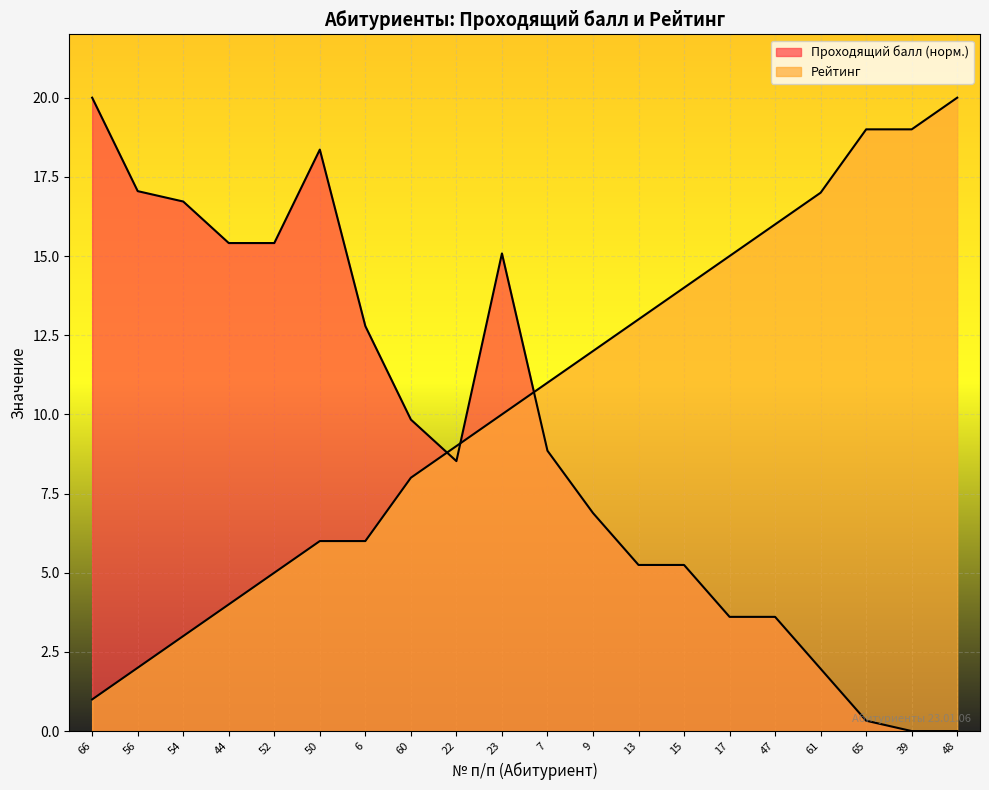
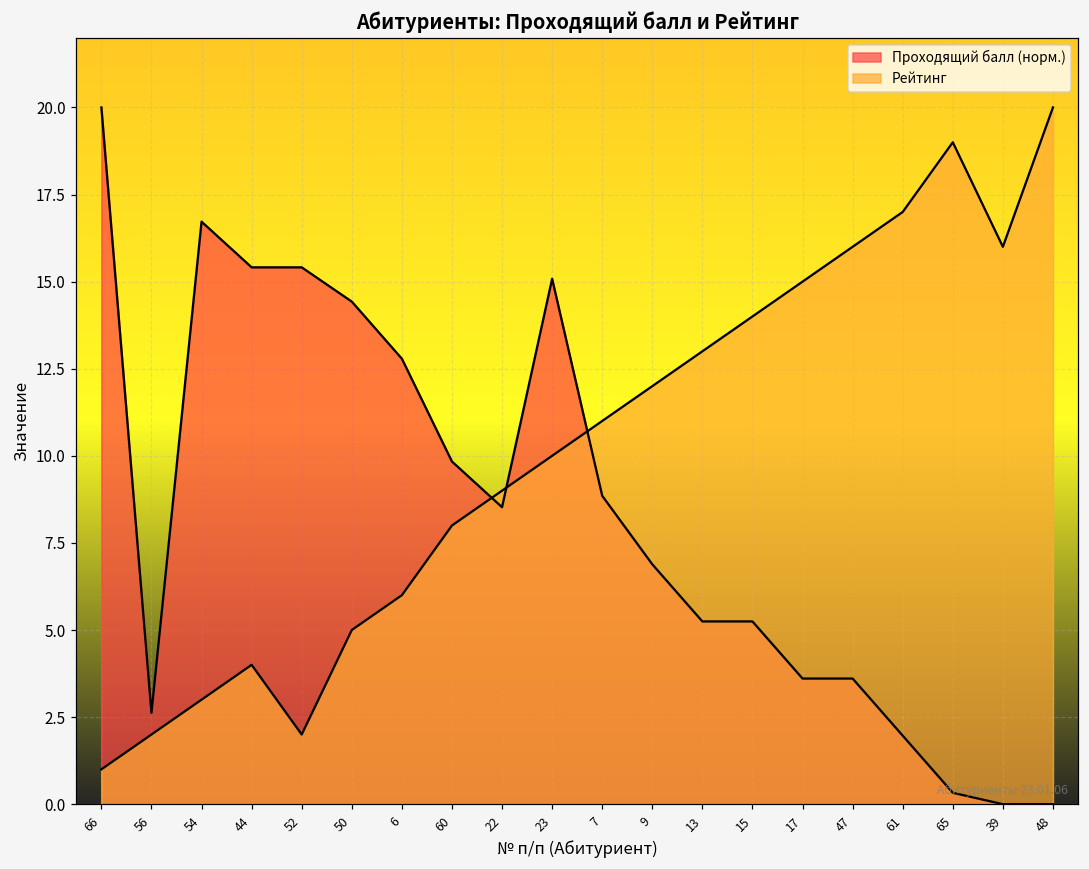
  {
    "Проходящий балл (норм.)": {
      "66": 20.0,
-     "56": 17.0,
+     "56": 2.6,
      "54": 16.7,
      "44": 15.4,
      "52": 15.4,
-     "50": 18.4,
+     "50": 14.4,
      "6": 12.8,
      "60": 9.8,
      "22": 8.5,
      "23": 15.1,
      "7": 8.9,
      "9": 6.9,
      "13": 5.2,
      "15": 5.2,
      "17": 3.6,
      "47": 3.6,
      "61": 2.0,
      "39": 0.0,
      "48": 0.0
    },
    "Рейтинг": {
      "66": 1,
      "56": 2,
      "54": 3,
      "44": 4,
-     "52": 5,
-     "50": 6,
+     "52": 2,
+     "50": 5,
      "6": 6,
      "60": 8,
      "22": 9,
      "23": 10,
      "7": 11,
      "9": 12,
      "13": 13,
      "15": 14,
      "17": 15,
      "47": 16,
      "61": 17,
      "65": 19,
-     "39": 19,
+     "39": 16,
      "48": 20
    }
  }
